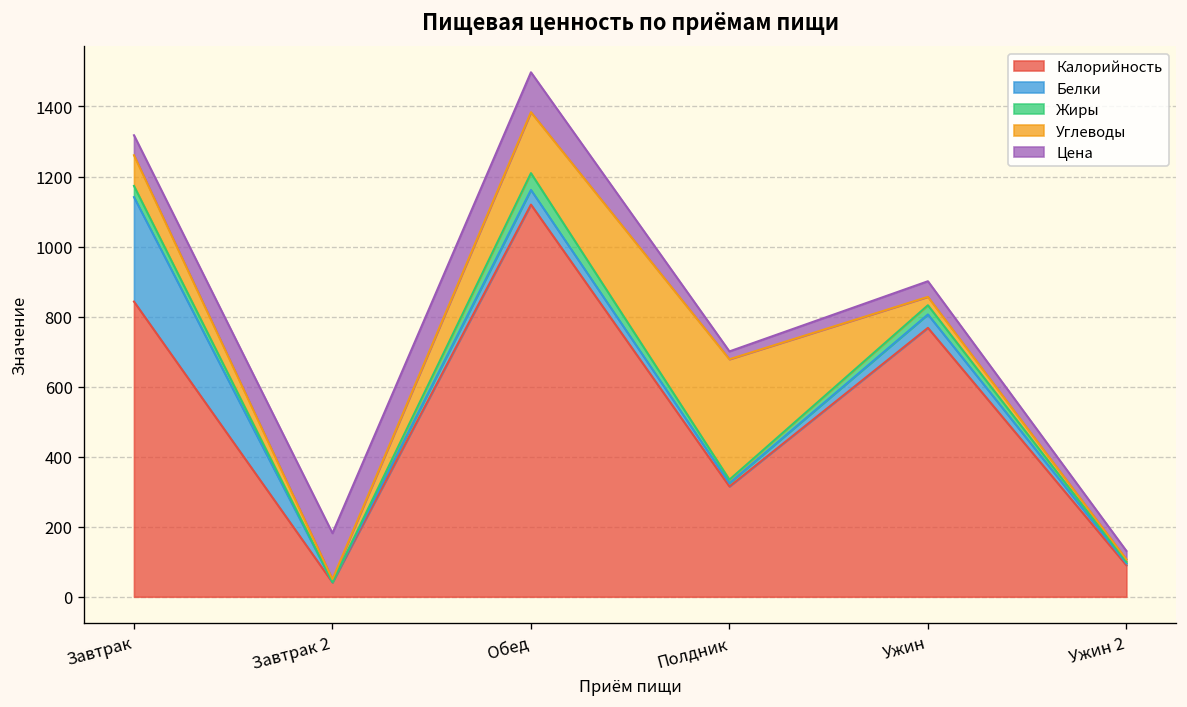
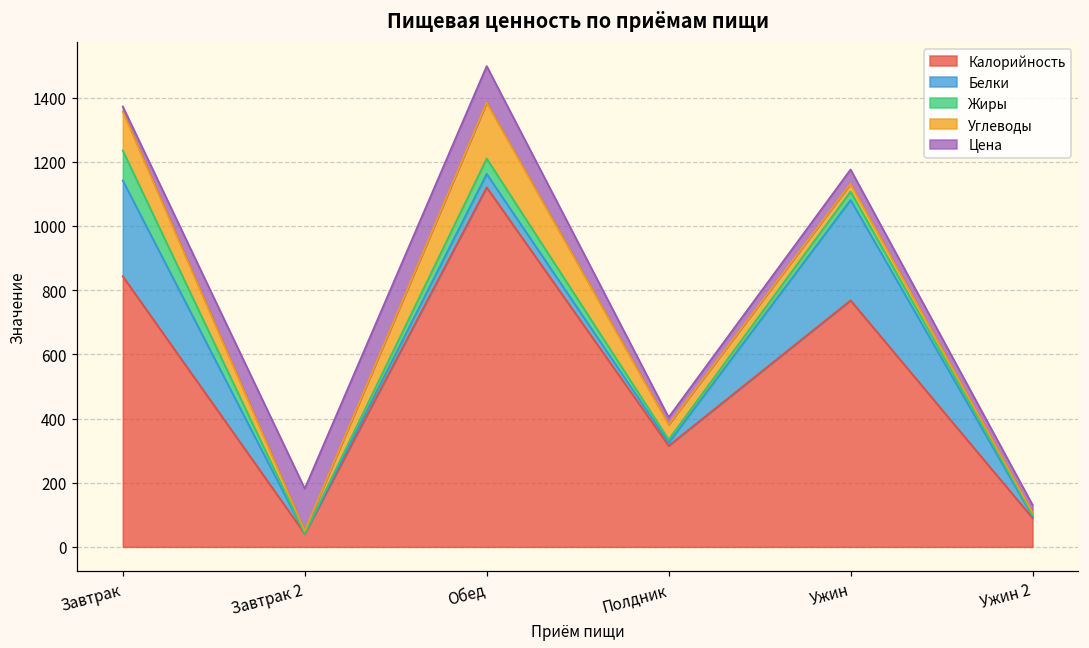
  {
    "Калорийность": {
      "Завтрак": 840,
      "Обед": 1120,
      "Полдник": 320,
      "Ужин": 770
    },
    "Белки": {
      "Завтрак": 300,
      "Обед": 40,
      "Полдник": 10,
-     "Ужин": 40
+     "Ужин": 310
    },
    "Жиры": {
-     "Завтрак": 30,
+     "Завтрак": 90,
      "Обед": 50,
      "Полдник": 10,
      "Ужин": 30
    },
    "Углеводы": {
-     "Завтрак": 90,
+     "Завтрак": 120,
      "Обед": 170,
-     "Полдник": 340,
+     "Полдник": 50,
      "Ужин": 20
    },
    "Цена": {
-     "Завтрак": 60,
+     "Завтрак": 20,
      "Завтрак 2": 130,
      "Обед": 110,
      "Полдник": 20,
      "Ужин": 40,
      "Ужин 2": 20
    }
  }
